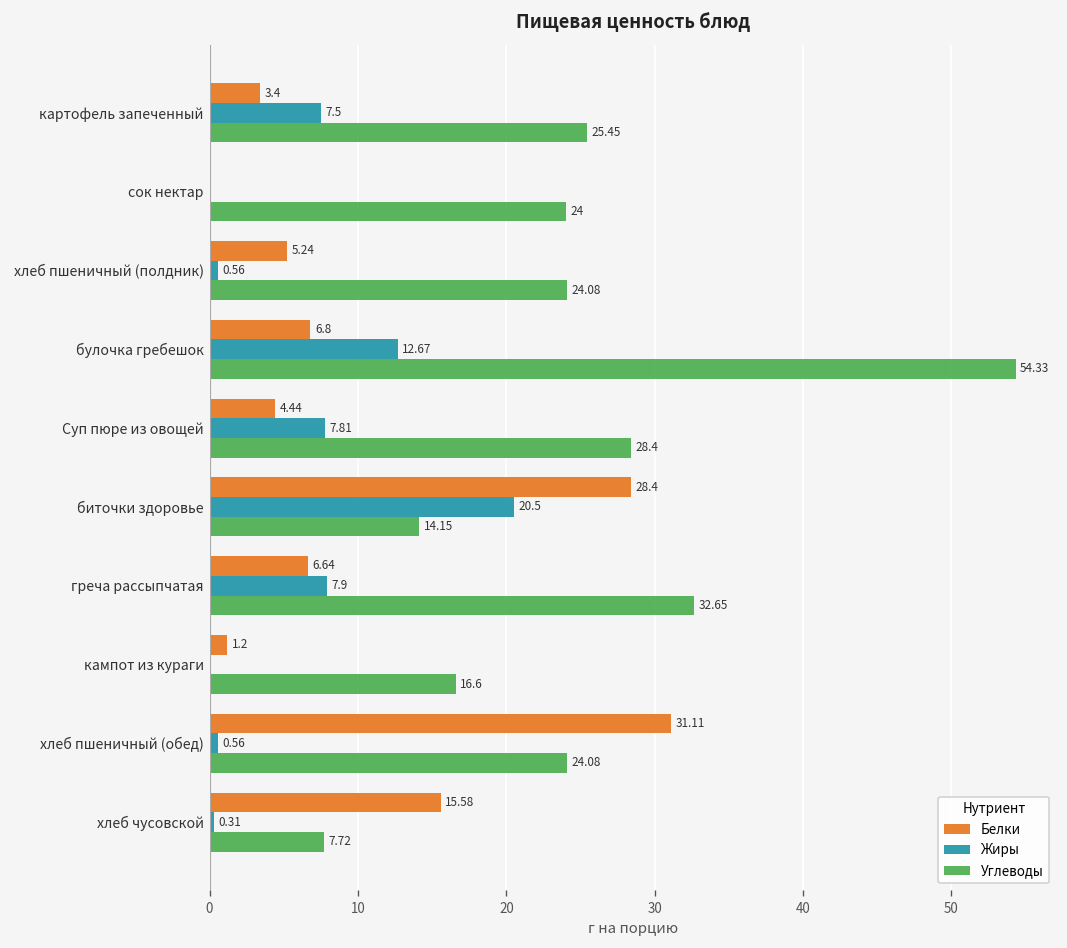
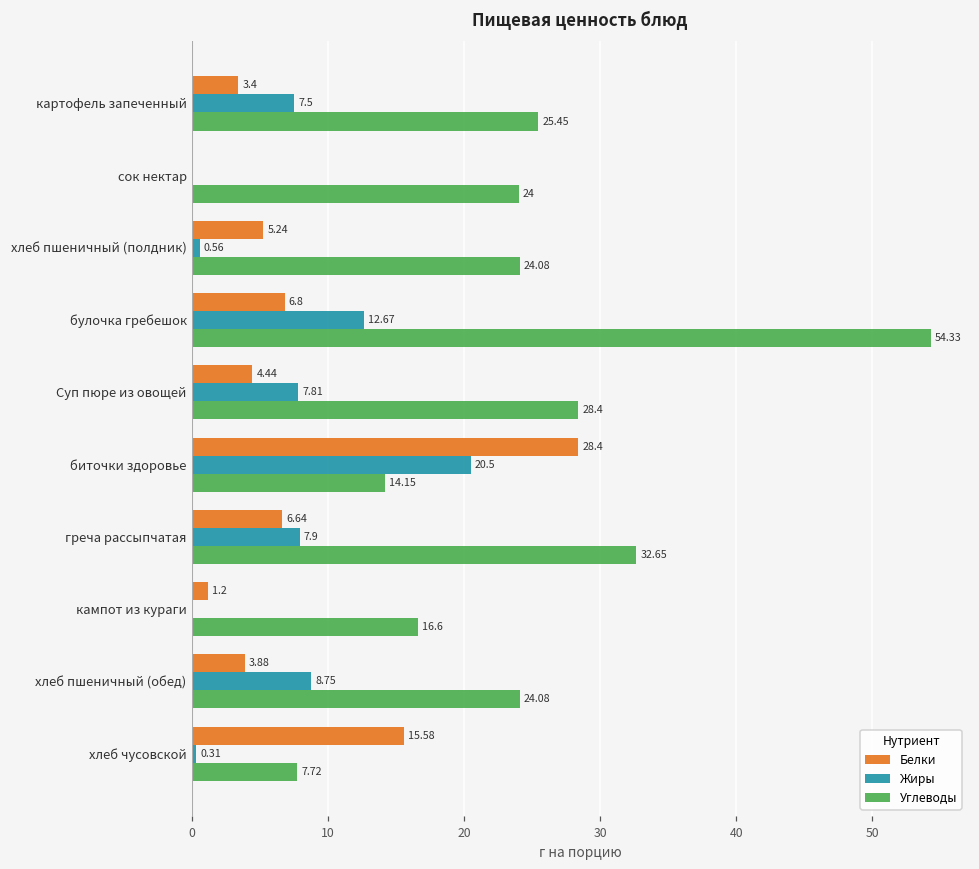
  {
    "Белки": {
      "картофель запеченный": 3.4,
      "хлеб пшеничный (полдник)": 5.24,
      "булочка гребешок": 6.8,
      "Суп пюре из овощей": 4.44,
      "биточки здоровье": 28.4,
      "греча рассыпчатая": 6.64,
      "кампот из кураги": 1.2,
-     "хлеб пшеничный (обед)": 31.11,
+     "хлеб пшеничный (обед)": 3.88,
      "хлеб чусовской": 15.58
    },
    "Жиры": {
      "картофель запеченный": 7.5,
      "хлеб пшеничный (полдник)": 0.56,
      "булочка гребешок": 12.67,
      "Суп пюре из овощей": 7.81,
      "биточки здоровье": 20.5,
      "греча рассыпчатая": 7.9,
-     "хлеб пшеничный (обед)": 0.56,
+     "хлеб пшеничный (обед)": 8.75,
      "хлеб чусовской": 0.31
    },
    "Углеводы": {
      "картофель запеченный": 25.45,
      "сок нектар": 24,
      "хлеб пшеничный (полдник)": 24.08,
      "булочка гребешок": 54.33,
      "Суп пюре из овощей": 28.4,
      "биточки здоровье": 14.15,
      "греча рассыпчатая": 32.65,
      "кампот из кураги": 16.6,
      "хлеб пшеничный (обед)": 24.08,
      "хлеб чусовской": 7.72
    }
  }
